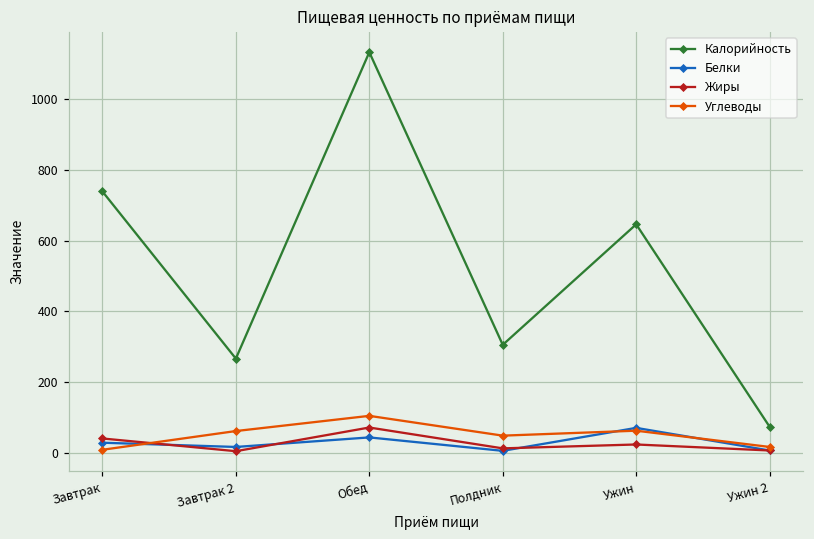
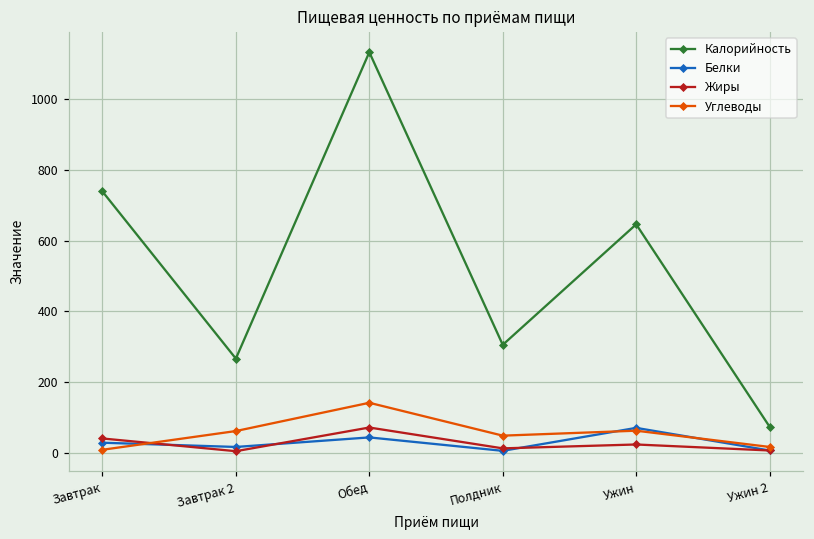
  {
    "Калорийность": {
      "Завтрак": 740,
      "Завтрак 2": 270,
      "Обед": 1130,
      "Полдник": 310,
      "Ужин": 650,
      "Ужин 2": 70
    },
    "Белки": {
      "Завтрак": 30,
      "Завтрак 2": 20,
      "Обед": 40
    },
    "Жиры": {
      "Завтрак": 40,
      "Завтрак 2": 0,
      "Обед": 70,
      "Ужин": 20
    },
    "Углеводы": {
      "Завтрак": 10,
      "Завтрак 2": 60,
-     "Обед": 100,
+     "Обед": 140,
      "Полдник": 50,
      "Ужин 2": 20
    }
  }
